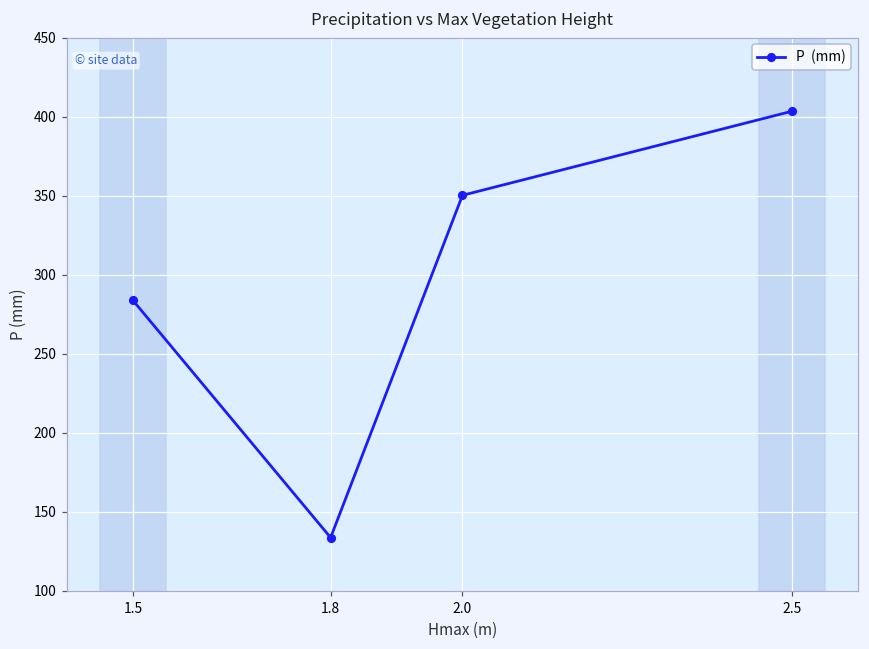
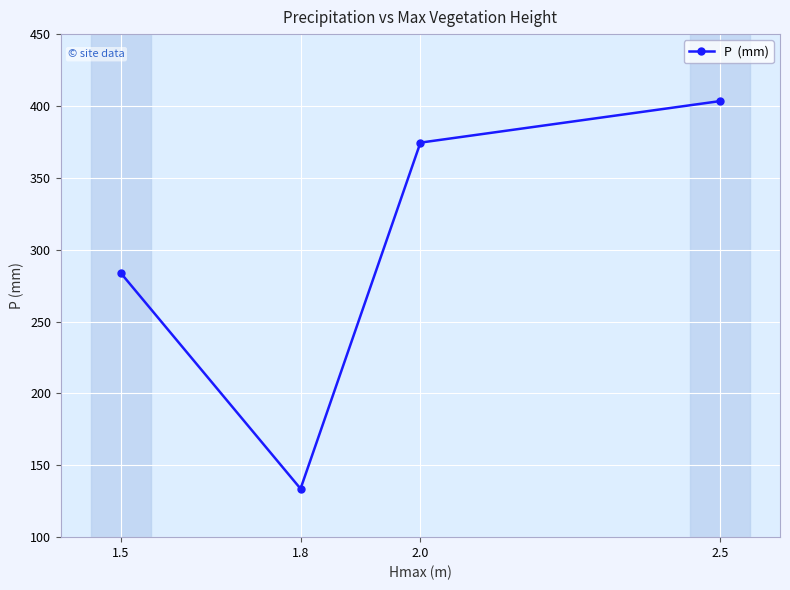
  {
    "1.5": 284,
    "1.8": 134,
-   "2.0": 350,
+   "2.0": 375,
    "2.5": 403
  }
